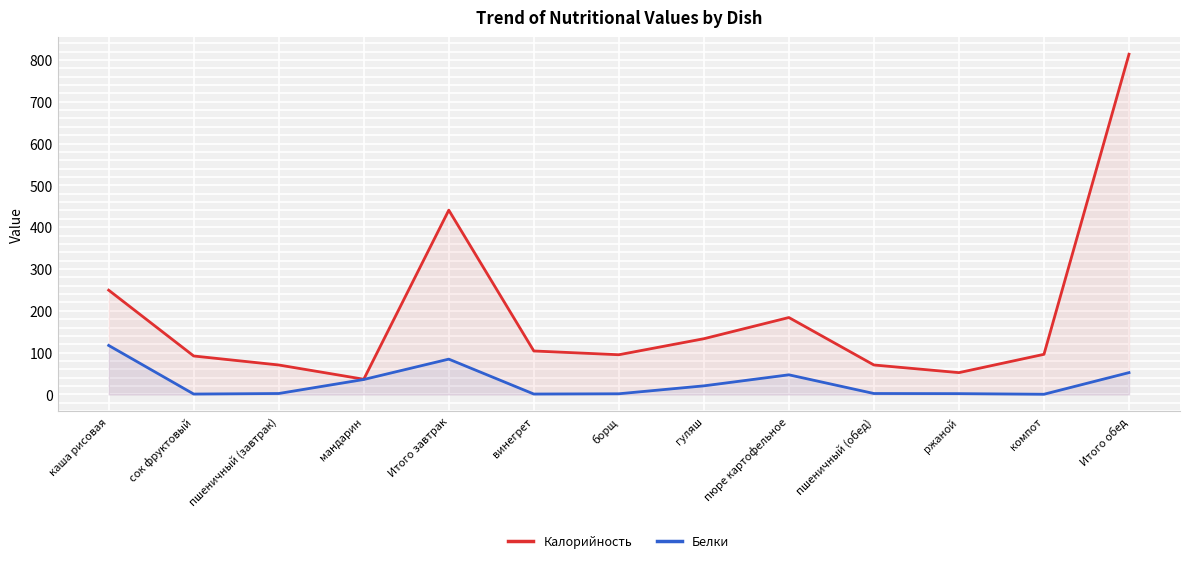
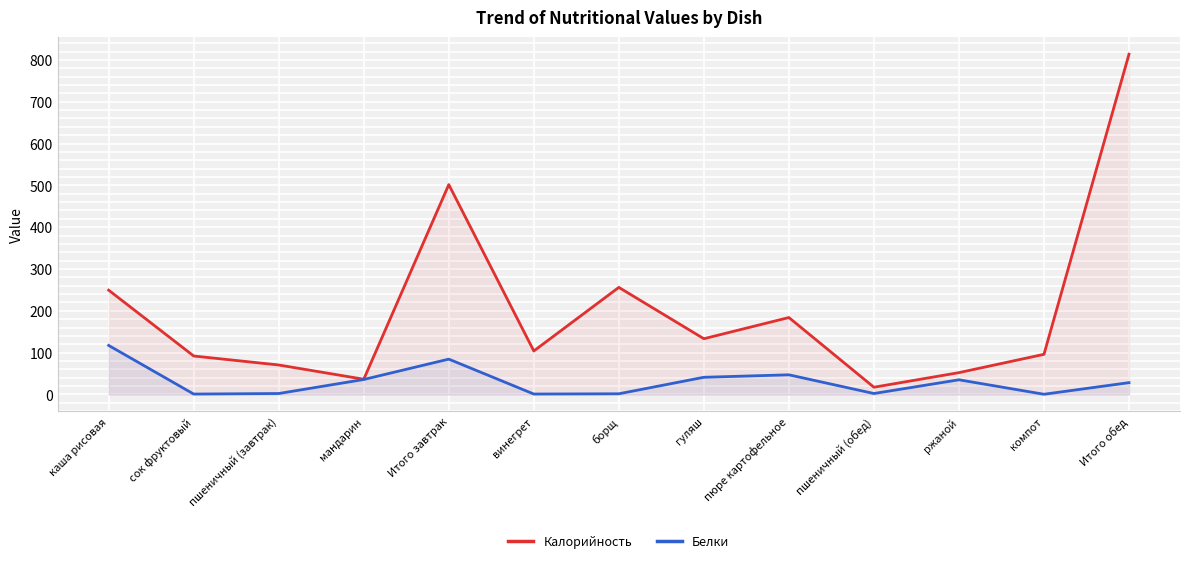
  {
    "Калорийность": {
      "каша рисовая": 250,
      "сок фруктовый": 90,
      "пшеничный (завтрак)": 70,
-     "Итого завтрак": 440,
+     "Итого завтрак": 500,
      "винегрет": 100,
-     "борщ": 100,
+     "борщ": 260,
      "гуляш": 130,
      "пюре картофельное": 180,
-     "пшеничный (обед)": 70,
+     "пшеничный (обед)": 20,
      "ржаной": 50,
      "компот": 100,
      "Итого обед": 810
    },
    "Белки": {
      "каша рисовая": 120,
      "сок фруктовый": 0,
      "пшеничный (завтрак)": 0,
      "Итого завтрак": 80,
      "винегрет": 0,
      "борщ": 0,
-     "гуляш": 20,
+     "гуляш": 40,
      "пюре картофельное": 50,
      "пшеничный (обед)": 0,
-     "ржаной": 0,
+     "ржаной": 40,
      "компот": 0,
-     "Итого обед": 50
+     "Итого обед": 30
    }
  }
